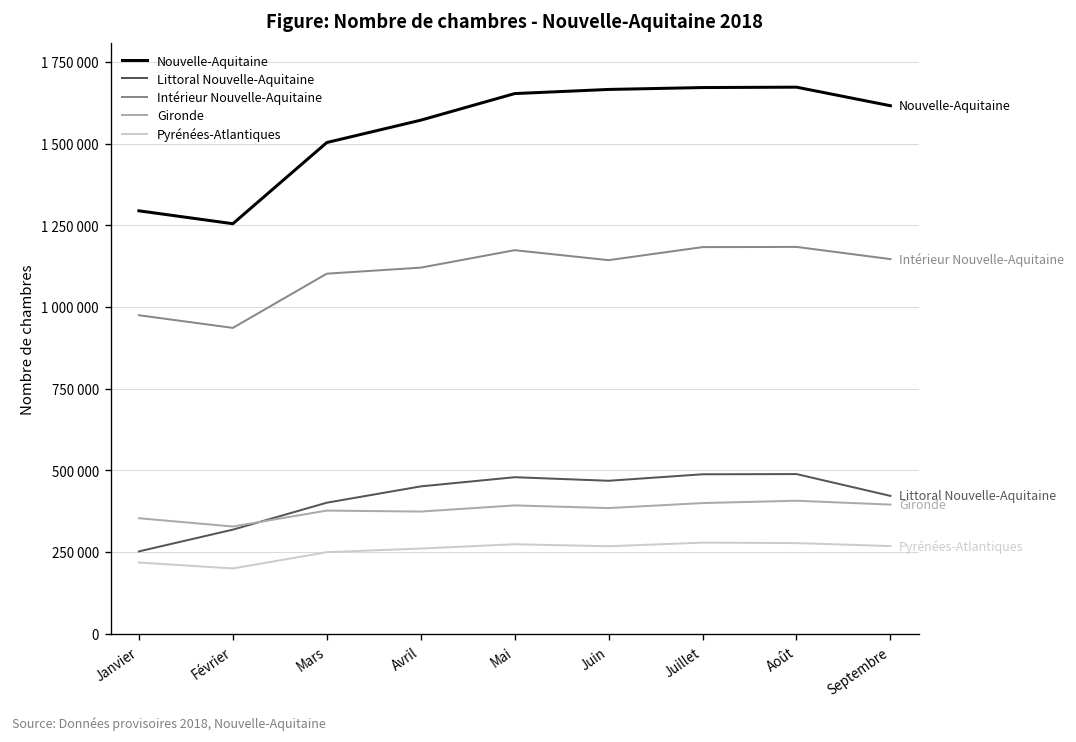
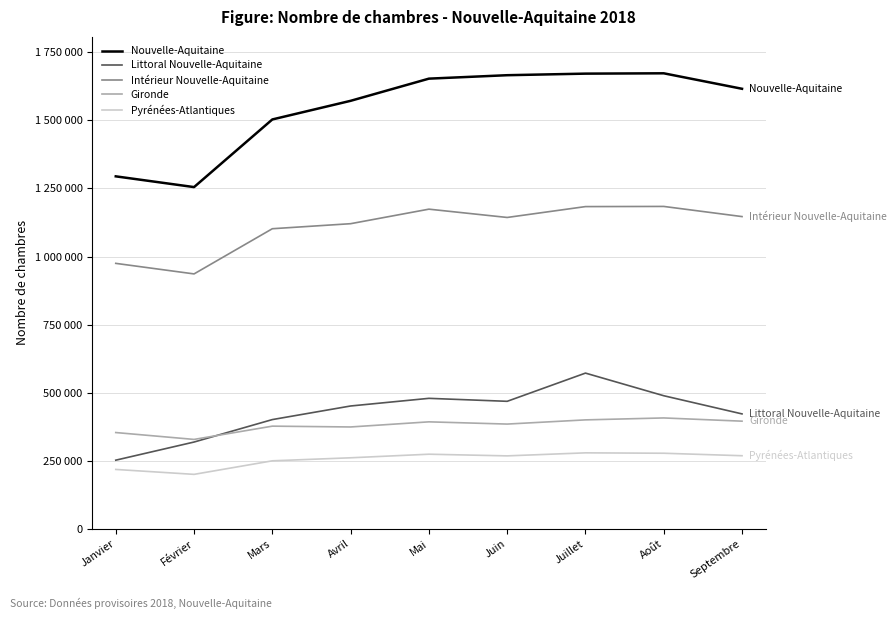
  {
    "Nouvelle-Aquitaine": {
      "Janvier": 1290000,
      "Février": 1250000,
      "Mars": 1500000,
      "Avril": 1570000,
      "Mai": 1650000,
      "Juin": 1670000,
      "Juillet": 1670000,
      "Août": 1670000,
      "Septembre": 1620000
    },
    "Littoral Nouvelle-Aquitaine": {
      "Janvier": 250000,
      "Février": 320000,
      "Mars": 400000,
      "Avril": 450000,
      "Mai": 480000,
      "Juin": 470000,
-     "Juillet": 490000,
+     "Juillet": 570000,
      "Août": 490000,
      "Septembre": 420000
    }
  }
